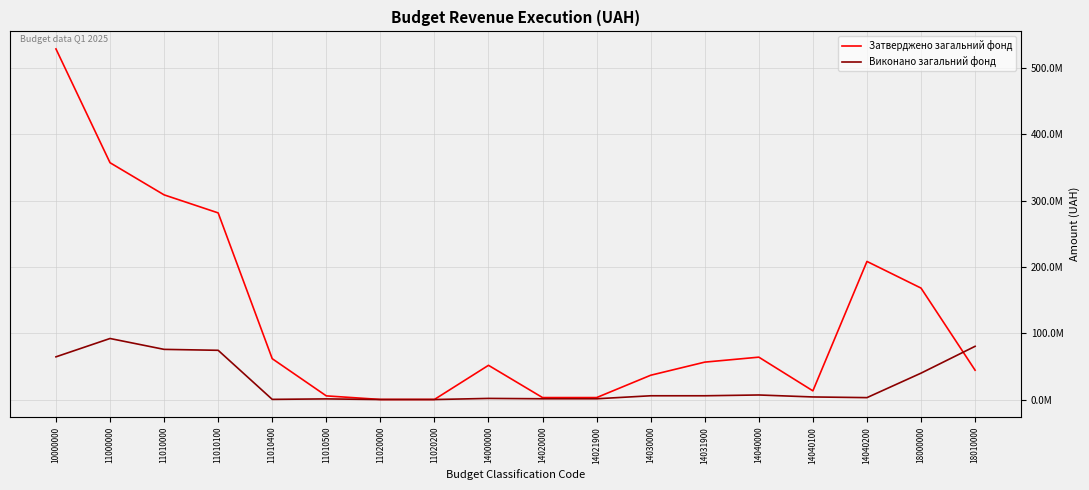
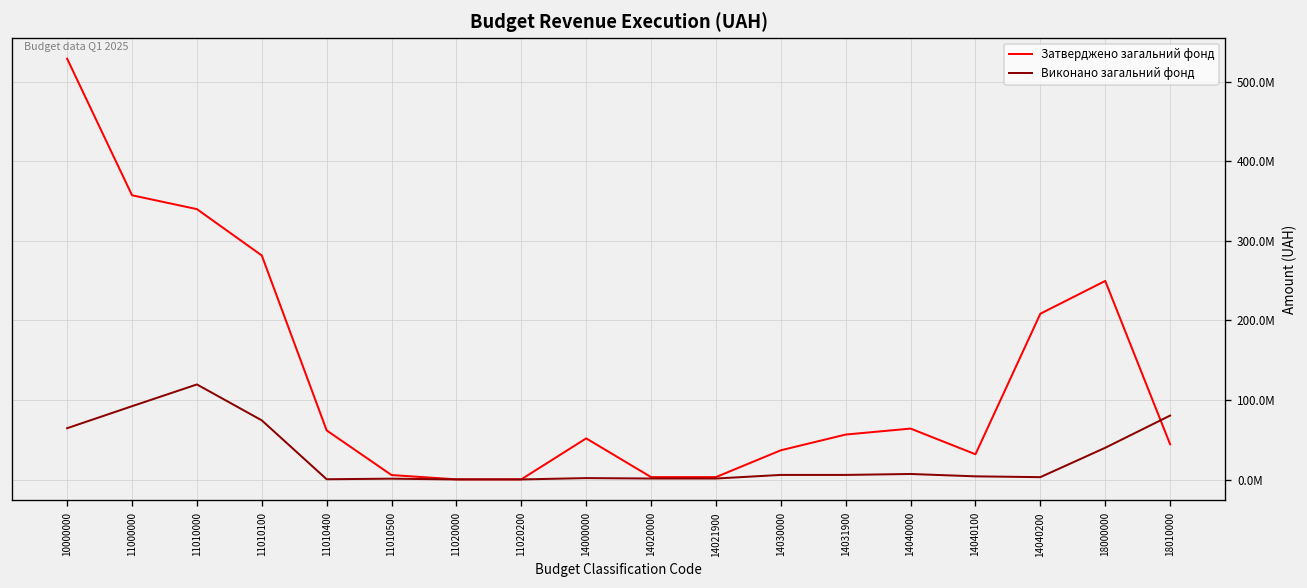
  {
    "Затверджено загальний фонд": {
      "11000000": 360000000,
-     "11010000": 310000000,
+     "11010000": 340000000,
      "11010100": 280000000,
      "11010400": 60000000,
      "11010500": 10000000,
      "14000000": 50000000,
      "14030000": 40000000,
      "14031900": 60000000,
      "14040000": 60000000,
-     "14040100": 10000000,
+     "14040100": 30000000,
      "14040200": 210000000,
-     "18000000": 170000000,
+     "18000000": 250000000,
      "18010000": 40000000
    },
    "Виконано загальний фонд": {
      "10000000": 60000000,
      "11000000": 90000000,
-     "11010000": 80000000,
+     "11010000": 120000000,
      "11010100": 70000000,
      "11010400": 0,
      "11010500": 0,
      "14000000": 0,
      "14030000": 10000000,
      "14031900": 10000000,
      "14040000": 10000000,
      "14040100": 0,
      "14040200": 0,
      "18000000": 40000000,
      "18010000": 80000000
    }
  }
